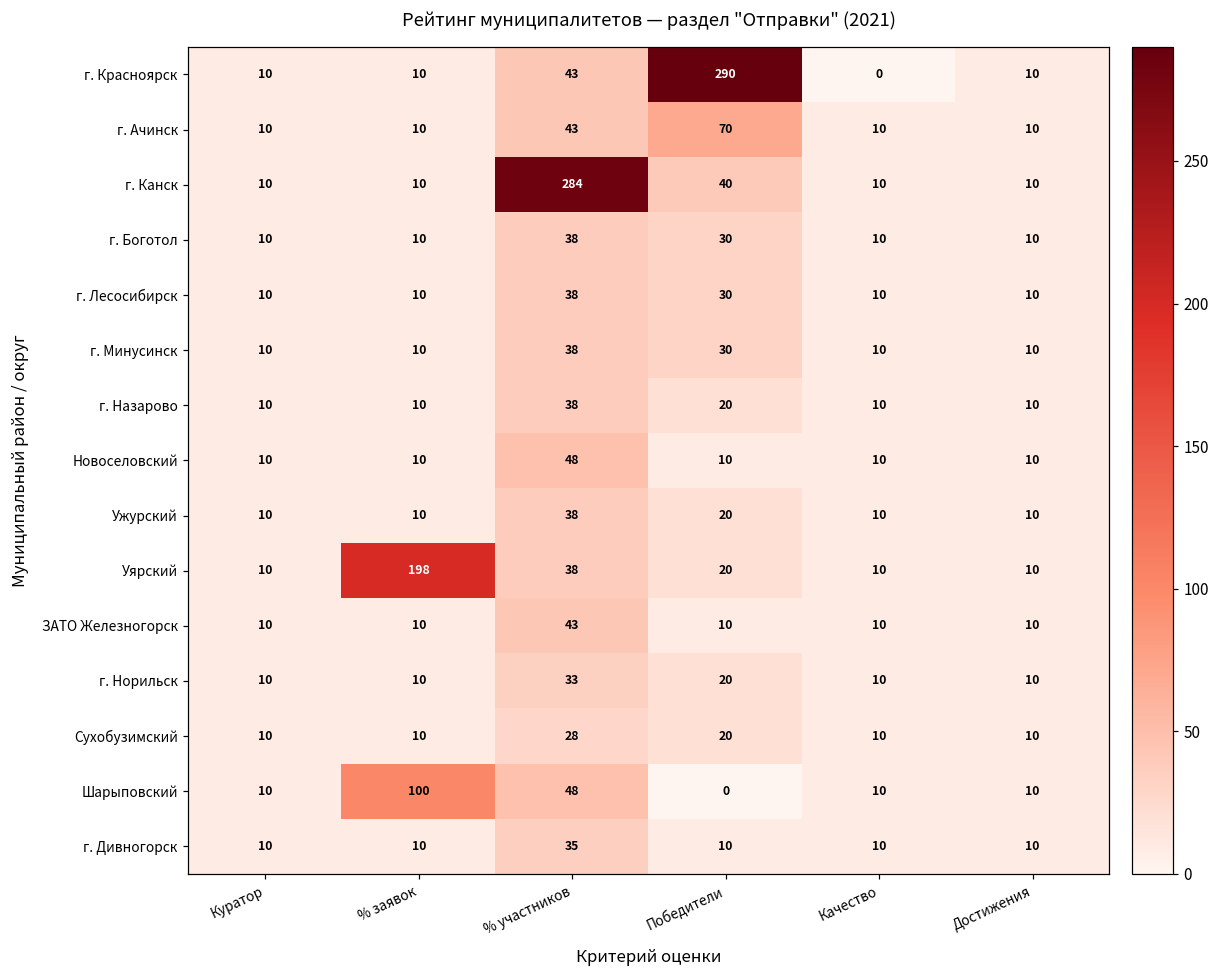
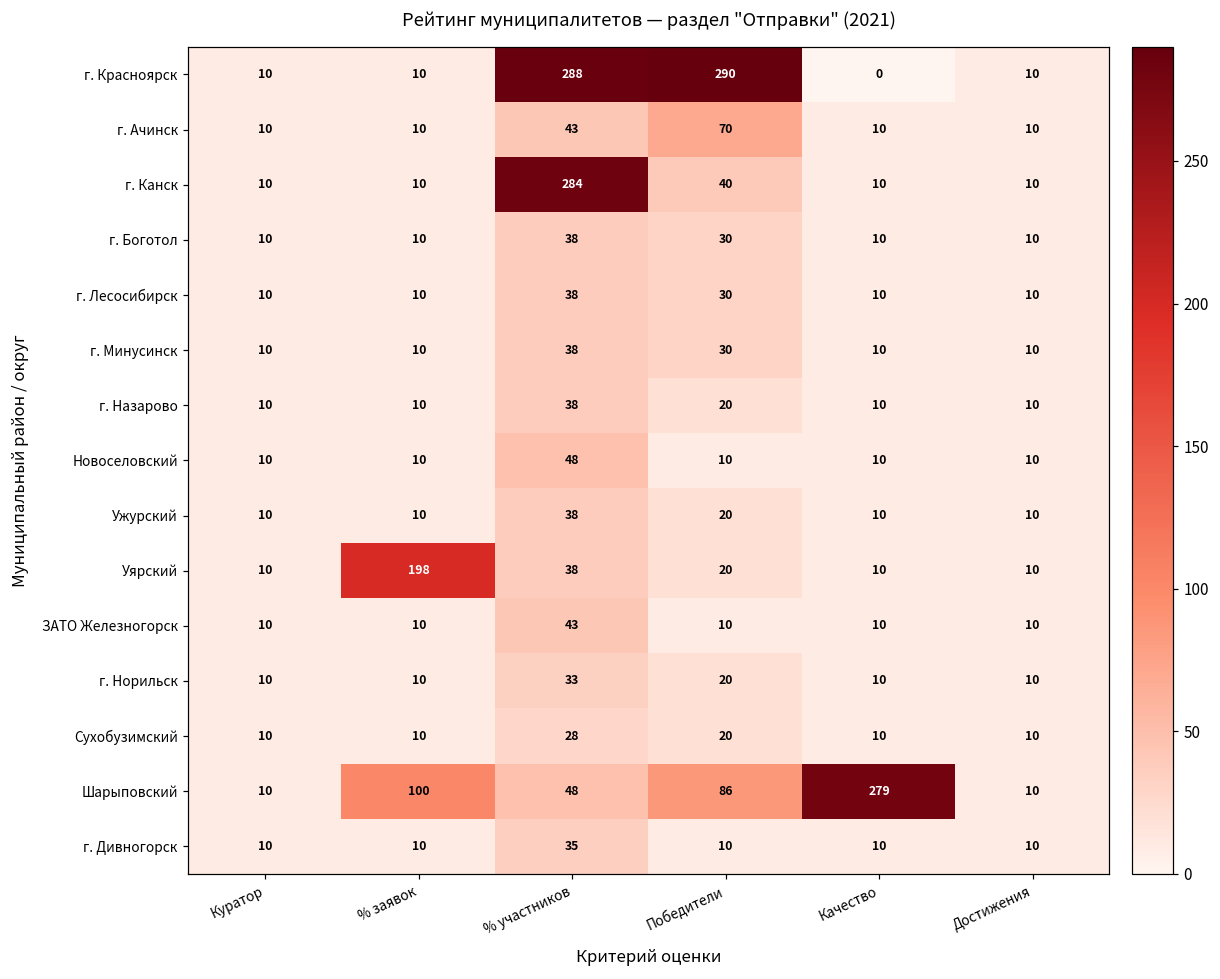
  {
    "г. Красноярск": {
      "Куратор": 10,
      "% заявок": 10,
-     "% участников": 43,
+     "% участников": 288,
      "Победители": 290,
      "Качество": 0,
      "Достижения": 10
    },
    "г. Ачинск": {
      "Куратор": 10,
      "% заявок": 10,
      "% участников": 43,
      "Победители": 70,
      "Качество": 10,
      "Достижения": 10
    },
    "г. Канск": {
      "Куратор": 10,
      "% заявок": 10,
      "% участников": 284,
      "Победители": 40,
      "Качество": 10,
      "Достижения": 10
    },
    "г. Боготол": {
      "Куратор": 10,
      "% заявок": 10,
      "% участников": 38,
      "Победители": 30,
      "Качество": 10,
      "Достижения": 10
    },
    "г. Лесосибирск": {
      "Куратор": 10,
      "% заявок": 10,
      "% участников": 38,
      "Победители": 30,
      "Качество": 10,
      "Достижения": 10
    },
    "г. Минусинск": {
      "Куратор": 10,
      "% заявок": 10,
      "% участников": 38,
      "Победители": 30,
      "Качество": 10,
      "Достижения": 10
    },
    "г. Назарово": {
      "Куратор": 10,
      "% заявок": 10,
      "% участников": 38,
      "Победители": 20,
      "Качество": 10,
      "Достижения": 10
    },
    "Новоселовский": {
      "Куратор": 10,
      "% заявок": 10,
      "% участников": 48,
      "Победители": 10,
      "Качество": 10,
      "Достижения": 10
    },
    "Ужурский": {
      "Куратор": 10,
      "% заявок": 10,
      "% участников": 38,
      "Победители": 20,
      "Качество": 10,
      "Достижения": 10
    },
    "Уярский": {
      "Куратор": 10,
      "% заявок": 198,
      "% участников": 38,
      "Победители": 20,
      "Качество": 10,
      "Достижения": 10
    },
    "ЗАТО Железногорск": {
      "Куратор": 10,
      "% заявок": 10,
      "% участников": 43,
      "Победители": 10,
      "Качество": 10,
      "Достижения": 10
    },
    "г. Норильск": {
      "Куратор": 10,
      "% заявок": 10,
      "% участников": 33,
      "Победители": 20,
      "Качество": 10,
      "Достижения": 10
    },
    "Сухобузимский": {
      "Куратор": 10,
      "% заявок": 10,
      "% участников": 28,
      "Победители": 20,
      "Качество": 10,
      "Достижения": 10
    },
    "Шарыповский": {
      "Куратор": 10,
      "% заявок": 100,
      "% участников": 48,
-     "Победители": 0,
-     "Качество": 10,
+     "Победители": 86,
+     "Качество": 279,
      "Достижения": 10
    },
    "г. Дивногорск": {
      "Куратор": 10,
      "% заявок": 10,
      "% участников": 35,
      "Победители": 10,
      "Качество": 10,
      "Достижения": 10
    }
  }
